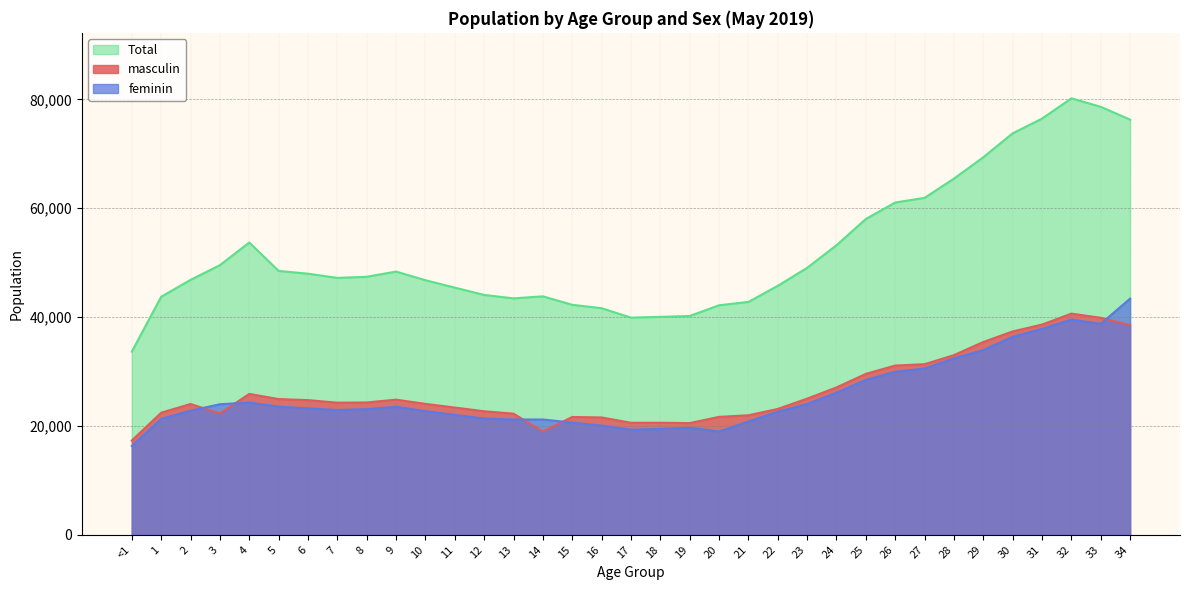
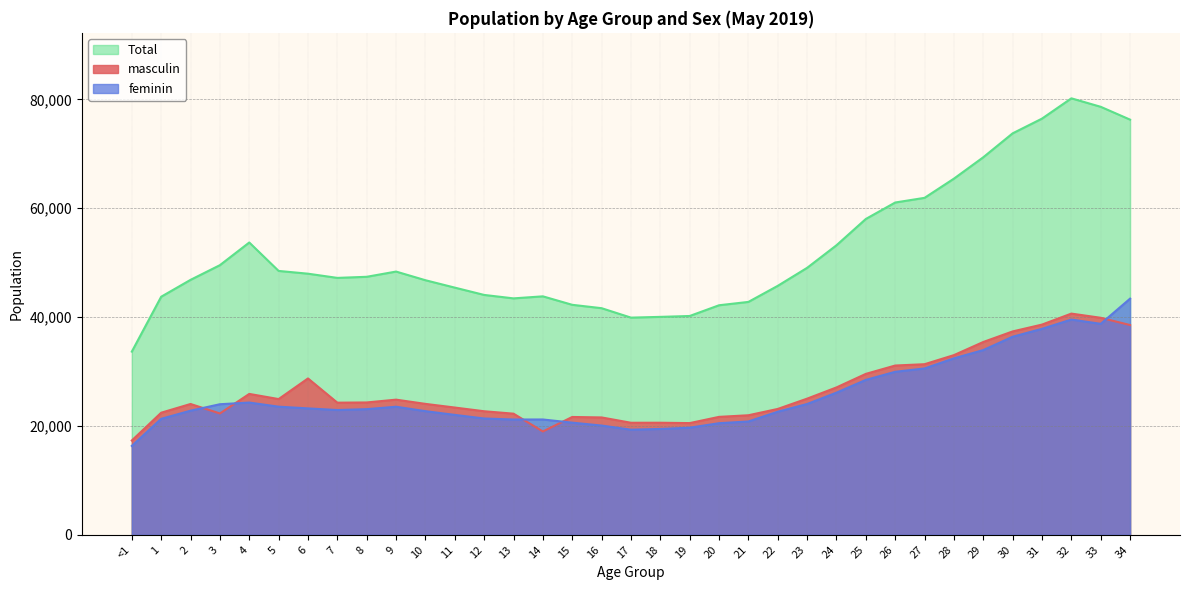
  {
    "Total": {
      "<1": "34,000",
      "1": "44,000",
      "2": "47,000",
      "3": "50,000",
      "4": "54,000",
      "5": "48,000",
      "6": "48,000",
      "7": "47,000",
      "8": "47,000",
      "9": "48,000",
      "10": "47,000",
      "11": "45,000",
      "12": "44,000",
      "13": "43,000",
      "14": "44,000",
      "15": "42,000",
      "16": "42,000",
      "17": "40,000",
      "18": "40,000",
      "19": "40,000",
      "20": "42,000",
      "21": "43,000",
      "22": "46,000",
      "23": "49,000",
      "24": "53,000",
      "25": "58,000",
      "26": "61,000",
      "27": "62,000",
      "28": "65,000",
      "29": "69,000",
      "30": "74,000",
      "31": "76,000",
      "32": "80,000",
      "33": "79,000",
      "34": "76,000"
    },
    "masculin": {
      "<1": "17,000",
      "1": "22,000",
      "2": "24,000",
      "3": "22,000",
      "4": "26,000",
      "5": "25,000",
-     "6": "25,000",
+     "6": "29,000",
      "7": "24,000",
      "8": "24,000",
      "9": "25,000",
      "10": "24,000",
      "11": "23,000",
      "12": "23,000",
      "13": "22,000",
      "14": "19,000",
      "15": "22,000",
      "16": "22,000",
      "17": "21,000",
      "18": "21,000",
      "19": "21,000",
      "20": "22,000",
      "21": "22,000",
      "22": "23,000",
      "23": "25,000",
      "24": "27,000",
      "25": "30,000",
      "26": "31,000",
      "27": "31,000",
      "28": "33,000",
      "29": "35,000",
      "30": "37,000",
      "31": "39,000",
      "32": "41,000",
      "33": "40,000",
      "34": "39,000"
    },
    "feminin": {
      "<1": "16,000",
      "1": "21,000",
      "2": "23,000",
      "3": "24,000",
      "4": "24,000",
      "5": "24,000",
      "6": "23,000",
      "7": "23,000",
      "8": "23,000",
      "9": "24,000",
      "10": "23,000",
      "11": "22,000",
      "12": "21,000",
      "13": "21,000",
      "14": "21,000",
      "15": "21,000",
      "16": "20,000",
      "17": "19,000",
      "18": "19,000",
      "19": "20,000",
-     "20": "19,000",
+     "20": "21,000",
      "21": "21,000",
      "22": "23,000",
      "23": "24,000",
      "24": "26,000",
      "25": "28,000",
      "26": "30,000",
      "27": "31,000",
      "28": "32,000",
      "29": "34,000",
      "30": "36,000",
      "31": "38,000",
      "32": "40,000",
      "33": "39,000",
      "34": "43,000"
    }
  }
